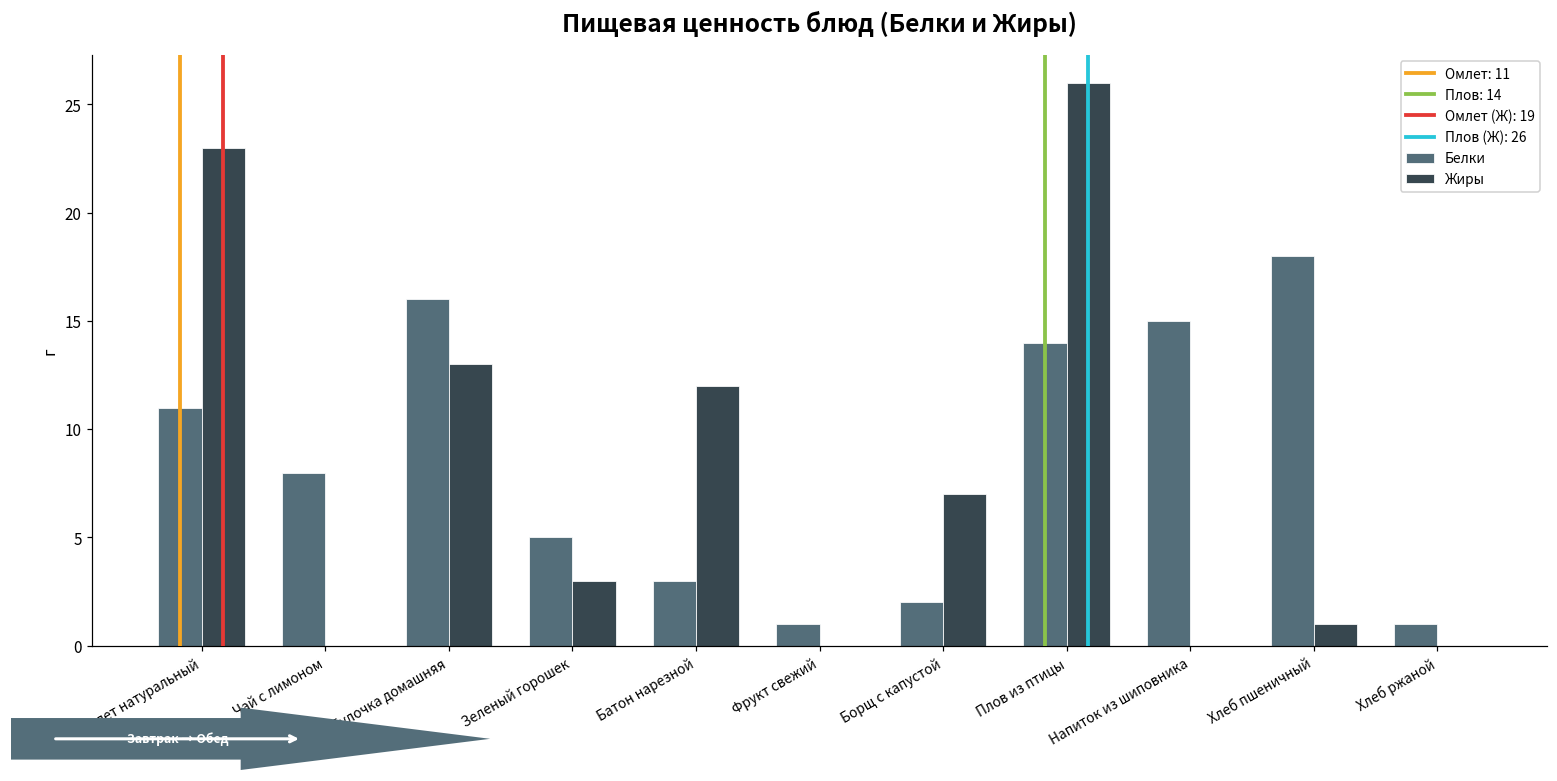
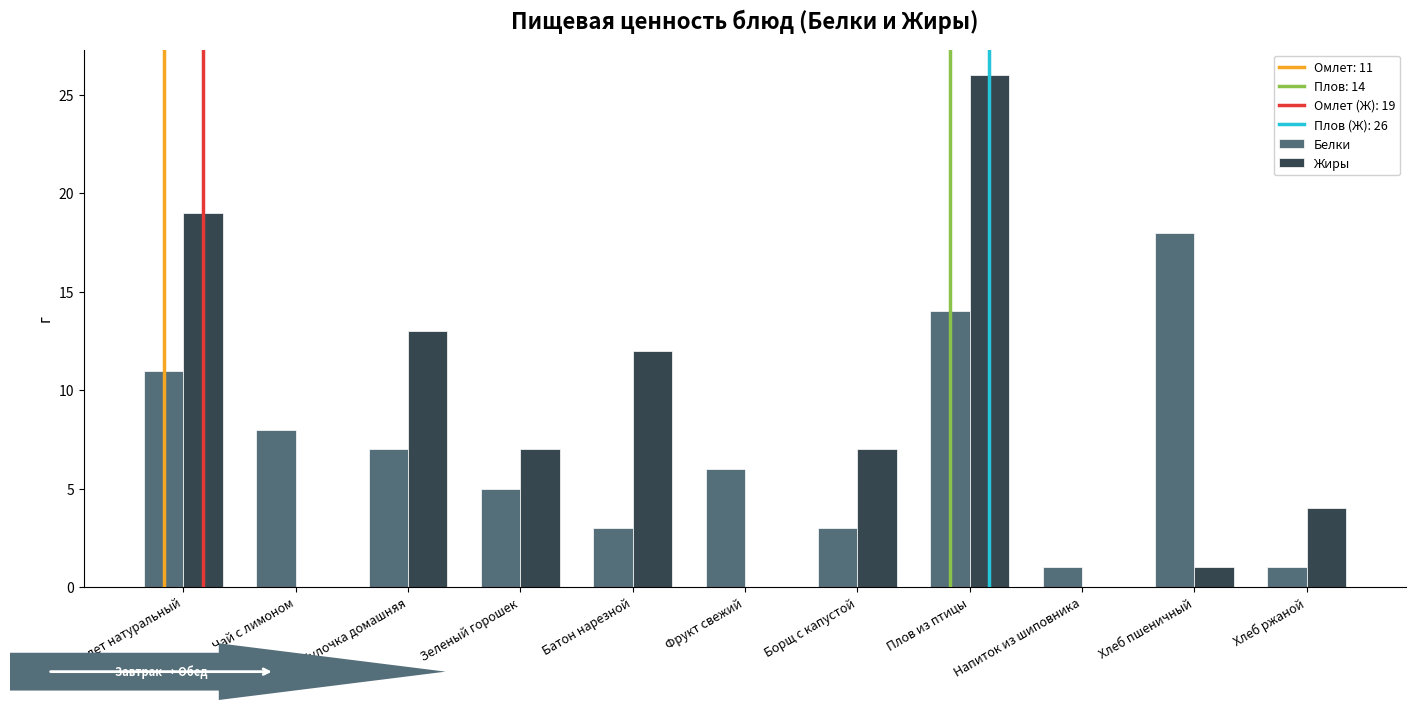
  {
    "Белки": {
      "Омлет натуральный": 11,
      "Чай с лимоном": 8,
-     "Булочка домашняя": 16,
+     "Булочка домашняя": 7,
      "Зеленый горошек": 5,
      "Батон нарезной": 3,
-     "Фрукт свежий": 1,
-     "Борщ с капустой": 2,
+     "Фрукт свежий": 6,
+     "Борщ с капустой": 3,
      "Плов из птицы": 14,
-     "Напиток из шиповника": 15,
+     "Напиток из шиповника": 1,
      "Хлеб пшеничный": 18,
      "Хлеб ржаной": 1
    },
    "Жиры": {
-     "Омлет натуральный": 23,
+     "Омлет натуральный": 19,
      "Чай с лимоном": 0,
      "Булочка домашняя": 13,
-     "Зеленый горошек": 3,
+     "Зеленый горошек": 7,
      "Батон нарезной": 12,
      "Фрукт свежий": 0,
      "Борщ с капустой": 7,
      "Плов из птицы": 26,
      "Напиток из шиповника": 0,
      "Хлеб пшеничный": 1,
-     "Хлеб ржаной": 0
+     "Хлеб ржаной": 4
    }
  }
